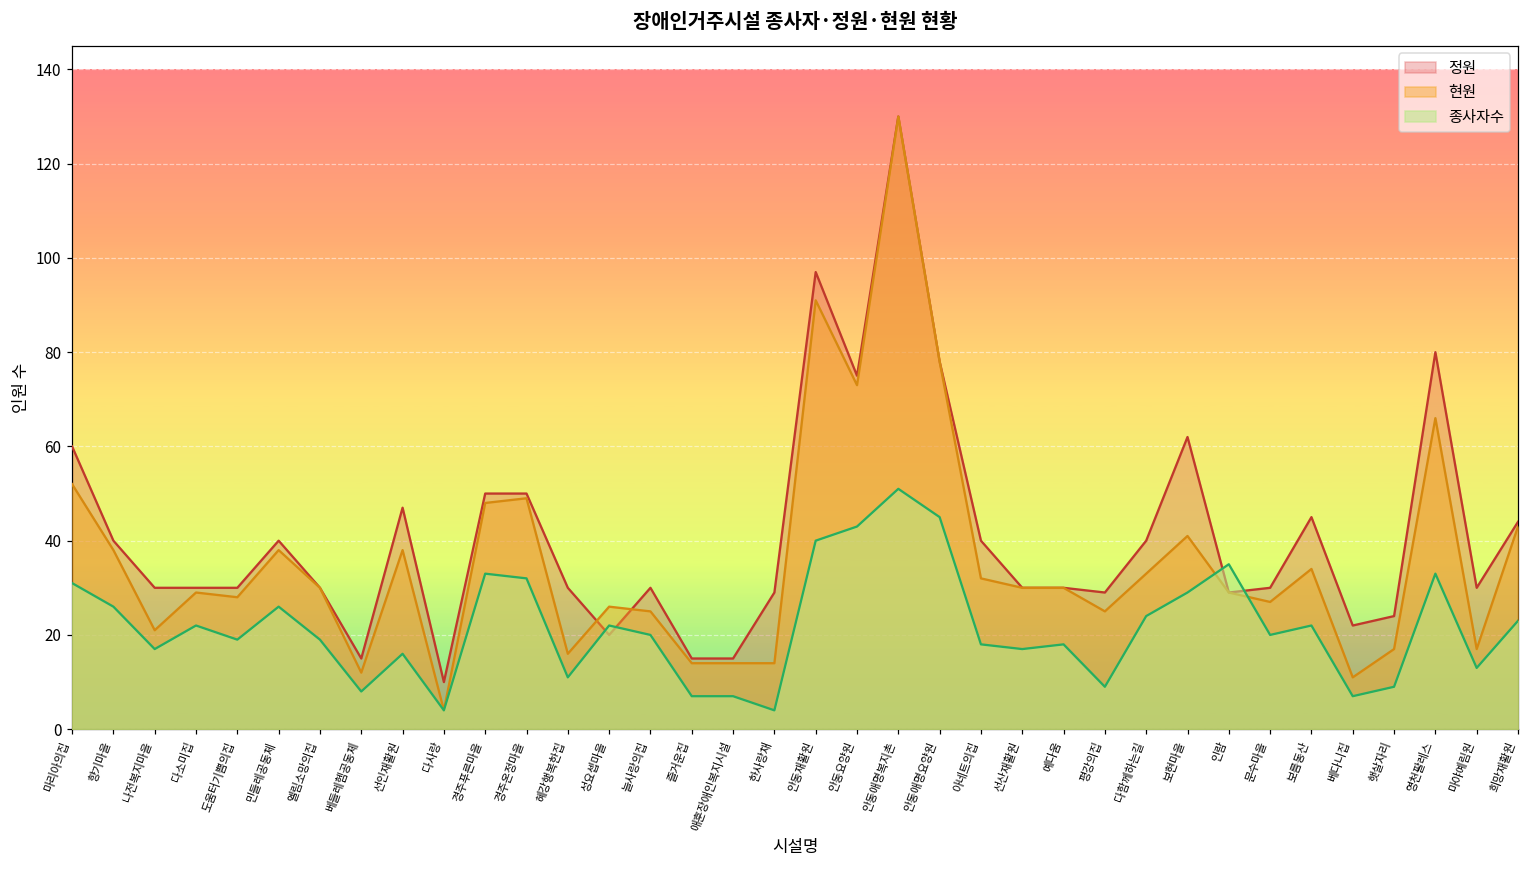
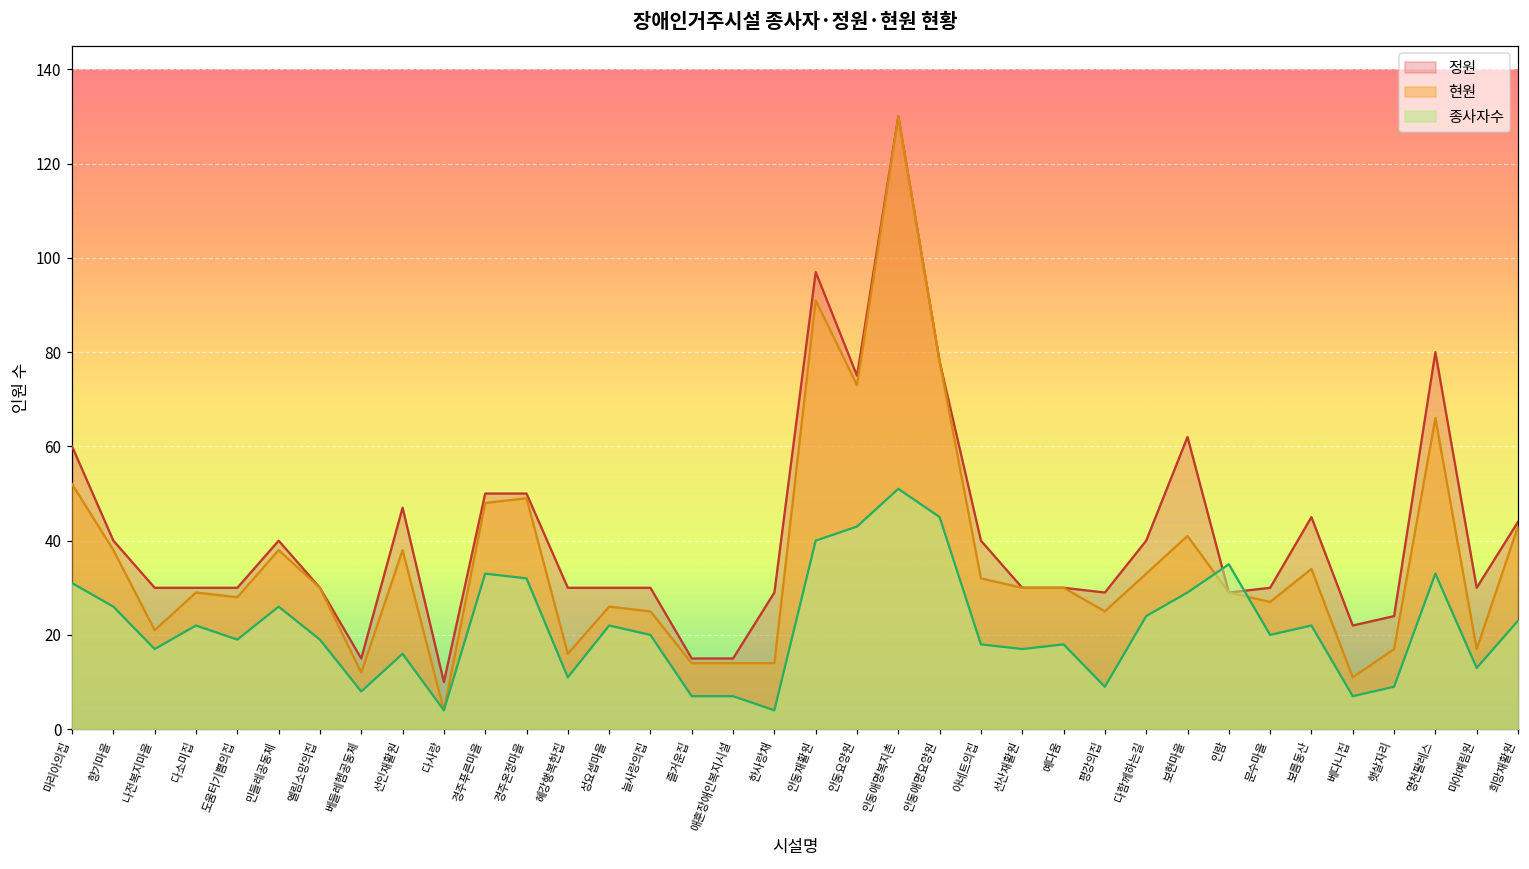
  {
    "정원": {
      "마리아의집": 60,
      "향기마을": 40,
      "나전복지마을": 30,
      "다소미집": 30,
      "도움터기쁨의집": 30,
      "민들레공동체": 40,
      "베들레헴공동체": 15,
      "선인재활원": 47,
      "다사랑": 10,
      "경주푸른마을": 50,
      "경주온정마을": 50,
      "혜강행복한집": 30,
-     "성요셉마을": 20,
+     "성요셉마을": 30,
      "늘사랑의집": 30,
      "즐거운집": 15,
      "애훈장애인복지시설": 15,
      "한사랑채": 29,
      "안동재활원": 97,
      "안동요양원": 75,
      "아네트의집": 40,
      "평강의집": 29,
      "다함께하는길": 40,
      "보현마을": 62,
      "문수마을": 30,
      "보름동산": 45,
      "베다니집": 22,
      "햇살자리": 24,
      "영천팔레스": 80,
      "마야예림원": 30,
      "희망재활원": 44
    },
    "현원": {
      "마리아의집": 52,
      "향기마을": 38,
      "나전복지마을": 21,
      "다소미집": 29,
      "도움터기쁨의집": 28,
      "민들레공동체": 38,
      "베들레헴공동체": 12,
      "선인재활원": 38,
      "경주푸른마을": 48,
      "경주온정마을": 49,
      "혜강행복한집": 16,
      "성요셉마을": 26,
      "늘사랑의집": 25,
      "즐거운집": 14,
      "애훈장애인복지시설": 14,
      "한사랑채": 14,
      "안동재활원": 91,
      "안동요양원": 73,
      "아네트의집": 32,
      "평강의집": 25,
      "다함께하는길": 33,
      "보현마을": 41,
      "문수마을": 27,
      "보름동산": 34,
      "베다니집": 11,
      "햇살자리": 17,
      "영천팔레스": 66,
      "마야예림원": 17,
      "희망재활원": 43
    },
    "종사자수": {
      "마리아의집": 31,
      "향기마을": 26,
      "나전복지마을": 17,
      "다소미집": 22,
      "도움터기쁨의집": 19,
      "민들레공동체": 26,
      "엘림소망의집": 19,
      "베들레헴공동체": 8,
      "선인재활원": 16,
      "경주푸른마을": 33,
      "경주온정마을": 32,
      "혜강행복한집": 11,
      "성요셉마을": 22,
      "늘사랑의집": 20,
      "즐거운집": 7,
      "애훈장애인복지시설": 7,
      "한사랑채": 4,
      "안동재활원": 40,
      "안동요양원": 43,
      "안동애명복지촌": 51,
      "안동애명요양원": 45,
      "아네트의집": 18,
      "선산재활원": 17,
      "예다움": 18,
      "평강의집": 9,
      "다함께하는길": 24,
      "보현마을": 29,
      "인람": 35,
      "문수마을": 20,
      "보름동산": 22,
      "베다니집": 7,
      "햇살자리": 9,
      "영천팔레스": 33,
      "마야예림원": 13,
      "희망재활원": 23
    }
  }
